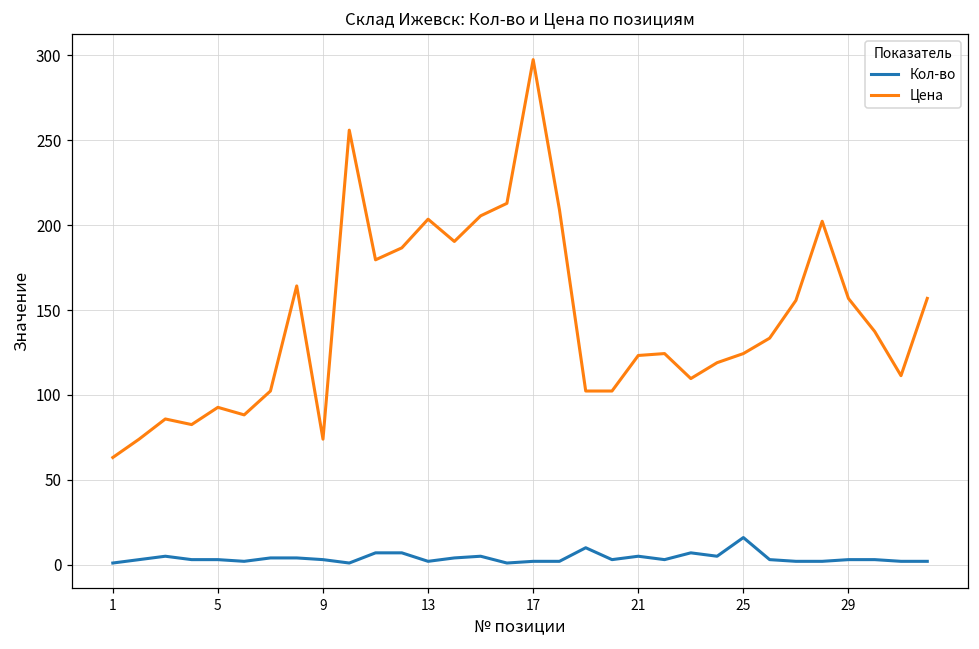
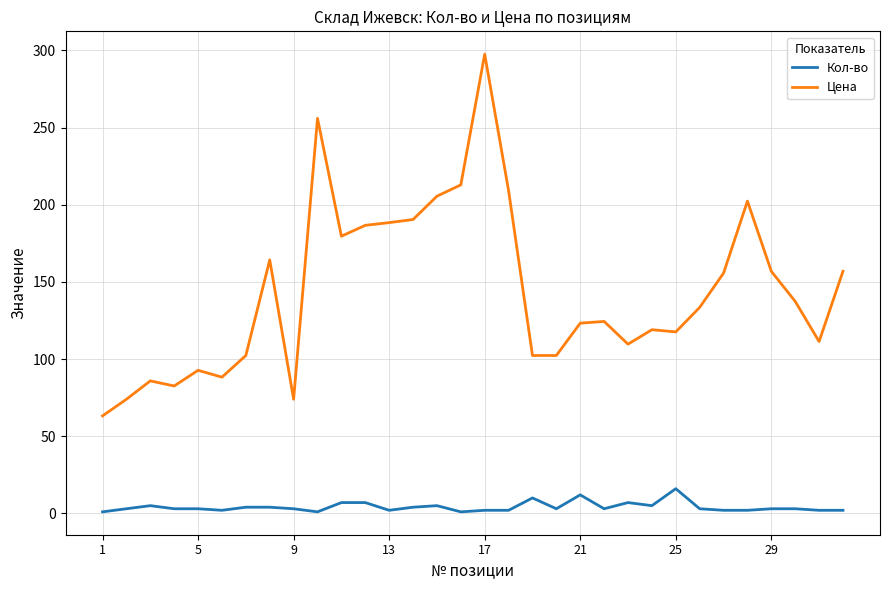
  {
    "Кол-во": {
      "1": 1,
      "5": 3,
      "9": 3,
      "13": 2,
      "17": 2,
-     "21": 5,
+     "21": 12,
      "25": 16,
      "29": 3
    },
    "Цена": {
      "1": 63,
      "5": 93,
      "9": 74,
-     "13": 204,
+     "13": 188,
      "17": 298,
      "21": 123,
-     "25": 124,
+     "25": 118,
      "29": 157
    }
  }
